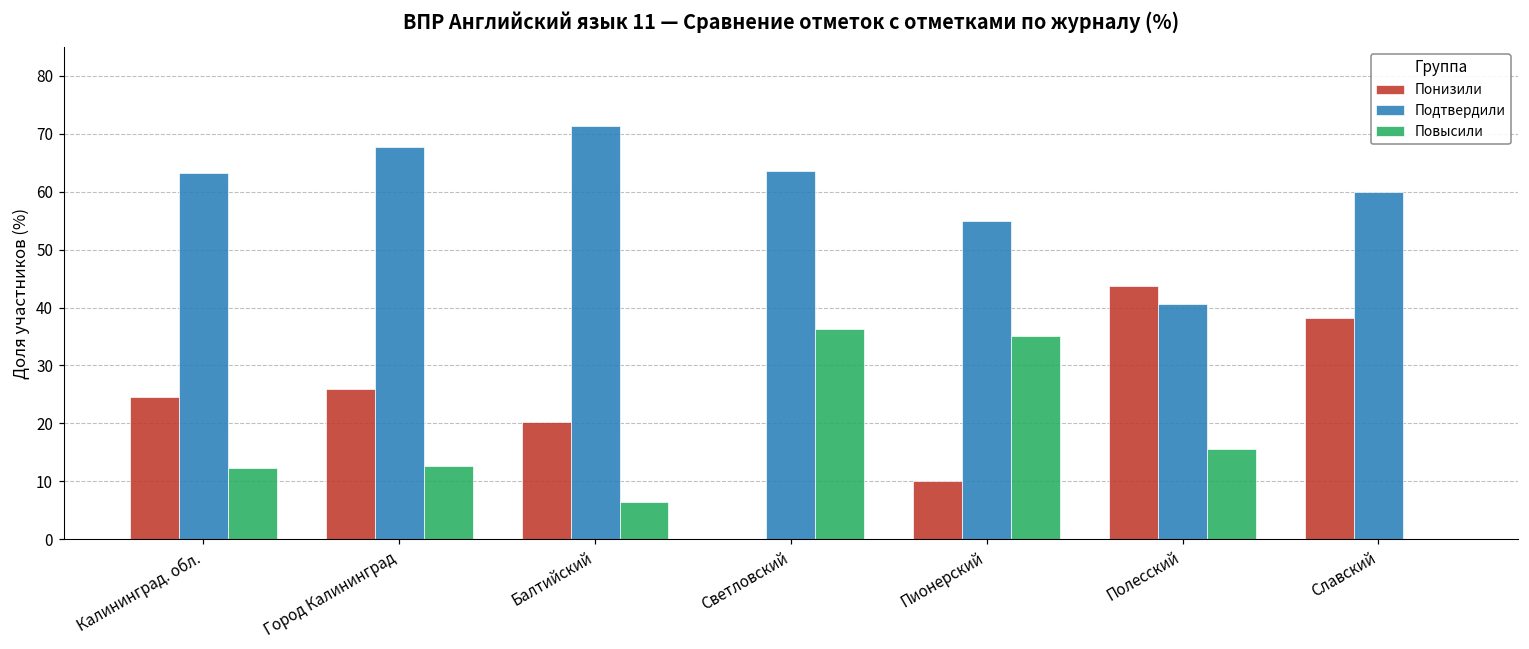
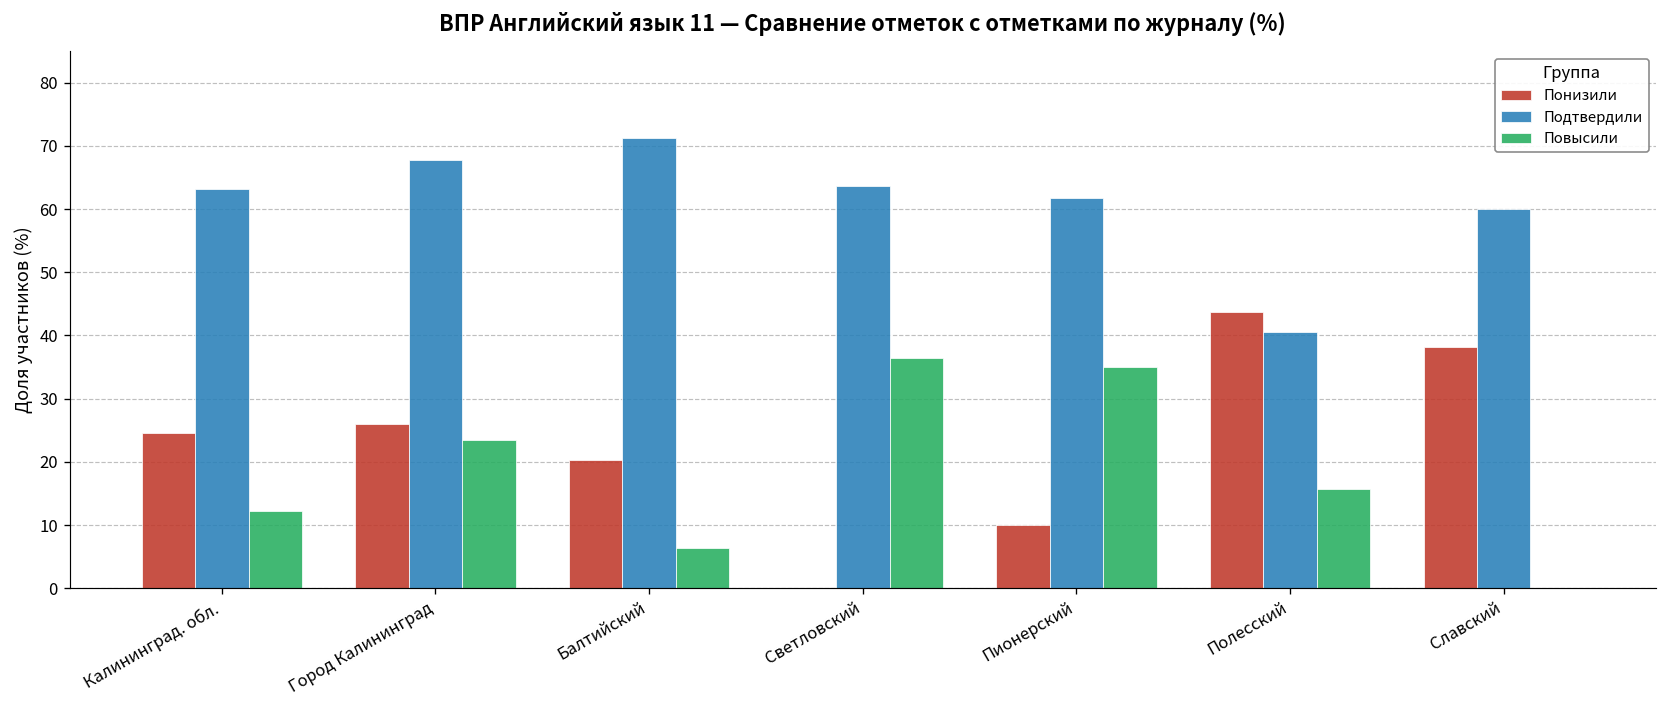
  {
    "Понизили": {
      "Калининград. обл.": 25,
      "Город Калининград": 26,
      "Балтийский": 20,
      "Светловский": 0,
      "Пионерский": 10,
      "Полесский": 44,
      "Славский": 38
    },
    "Подтвердили": {
      "Калининград. обл.": 63,
      "Город Калининград": 68,
      "Балтийский": 71,
      "Светловский": 64,
-     "Пионерский": 55,
+     "Пионерский": 62,
      "Полесский": 41,
      "Славский": 60
    },
    "Повысили": {
      "Калининград. обл.": 12,
-     "Город Калининград": 13,
+     "Город Калининград": 23,
      "Балтийский": 6,
      "Светловский": 36,
      "Пионерский": 35,
      "Полесский": 16,
      "Славский": 0
    }
  }
